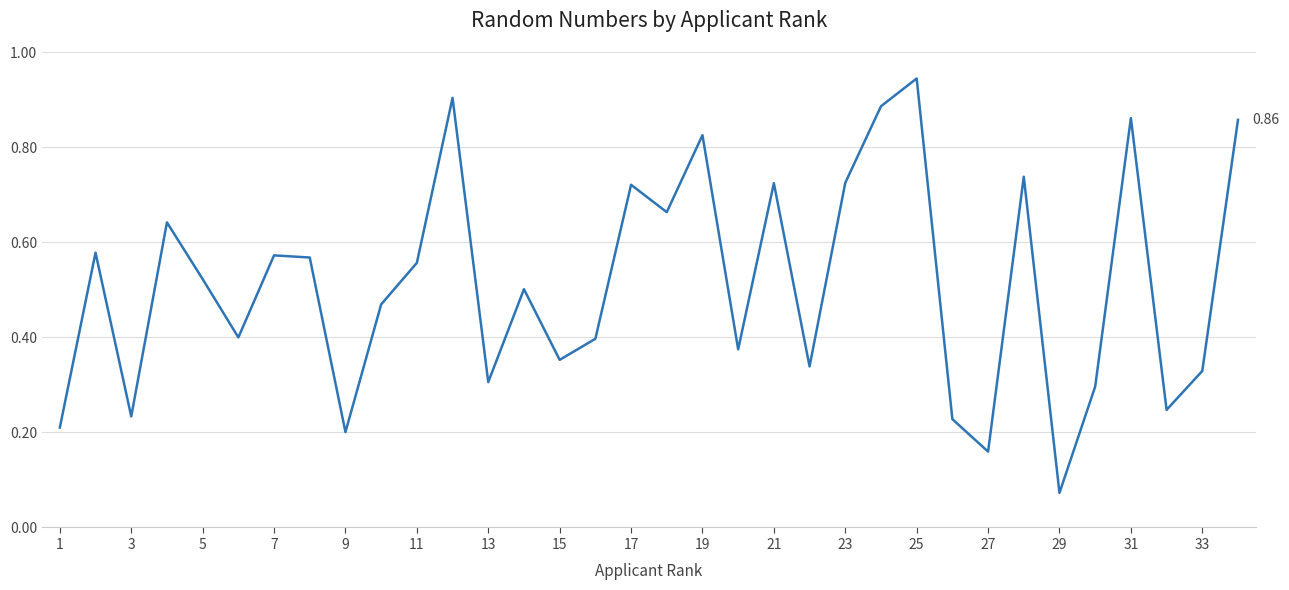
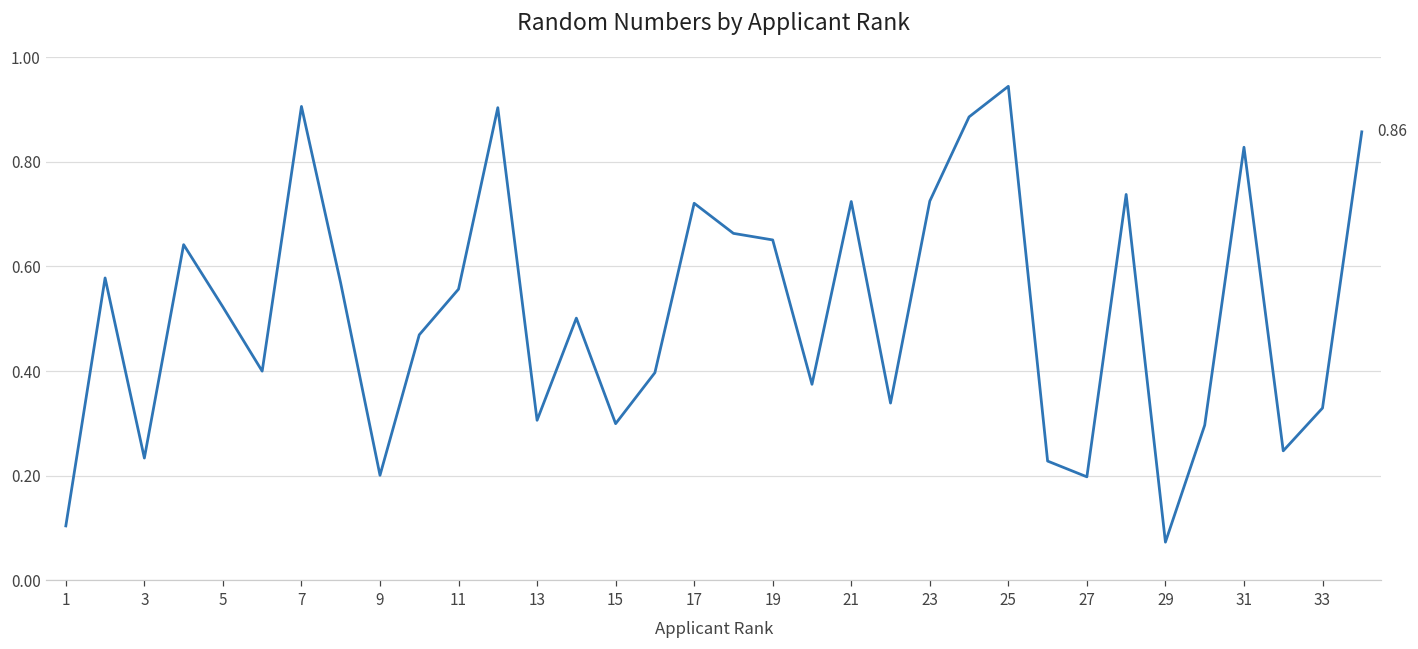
  {
-   "1": 0.21,
+   "1": 0.10,
    "3": 0.23,
    "5": 0.52,
-   "7": 0.57,
+   "7": 0.91,
    "9": 0.20,
    "11": 0.56,
    "13": 0.31,
-   "15": 0.35,
+   "15": 0.30,
    "17": 0.72,
-   "19": 0.83,
+   "19": 0.65,
    "21": 0.72,
    "23": 0.72,
    "25": 0.94,
-   "27": 0.16,
+   "27": 0.20,
    "29": 0.07,
-   "31": 0.86,
+   "31": 0.83,
    "33": 0.33
  }
